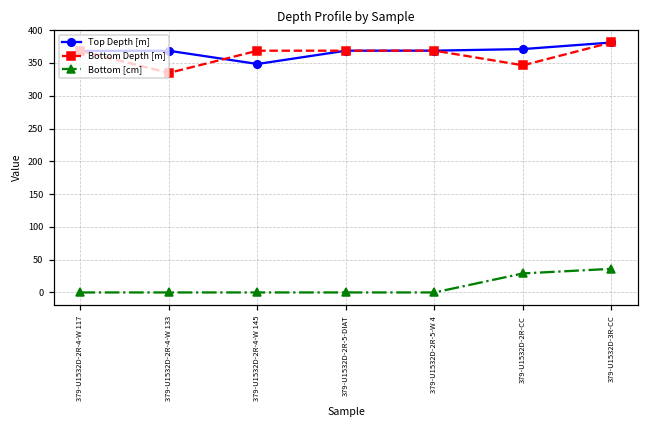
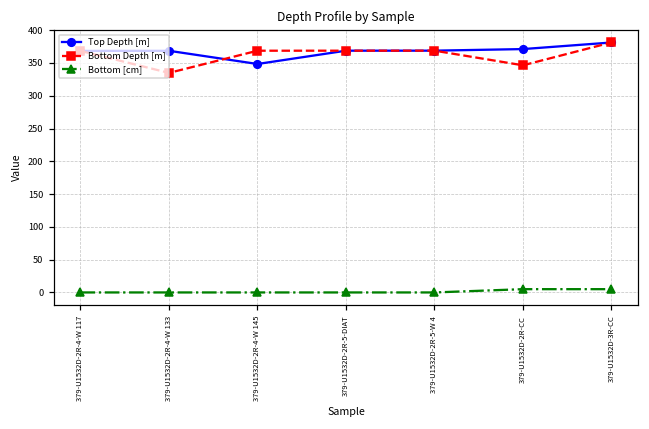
  {
    "Top Depth [m]": {
      "379-U1532D-2R-4-W 133": 370,
      "379-U1532D-2R-4-W 145": 350,
      "379-U1532D-2R-CC": 370
    },
    "Bottom Depth [m]": {
      "379-U1532D-2R-4-W 133": 330,
      "379-U1532D-2R-4-W 145": 370,
      "379-U1532D-2R-CC": 350
    },
    "Bottom [cm]": {
      "379-U1532D-2R-4-W 117": 0,
      "379-U1532D-2R-4-W 133": 0,
      "379-U1532D-2R-4-W 145": 0,
      "379-U1532D-2R-5-DIAT": 0,
      "379-U1532D-2R-5-W 4": 0,
-     "379-U1532D-2R-CC": 30,
-     "379-U1532D-3R-CC": 40
+     "379-U1532D-2R-CC": 10,
+     "379-U1532D-3R-CC": 10
    }
  }
